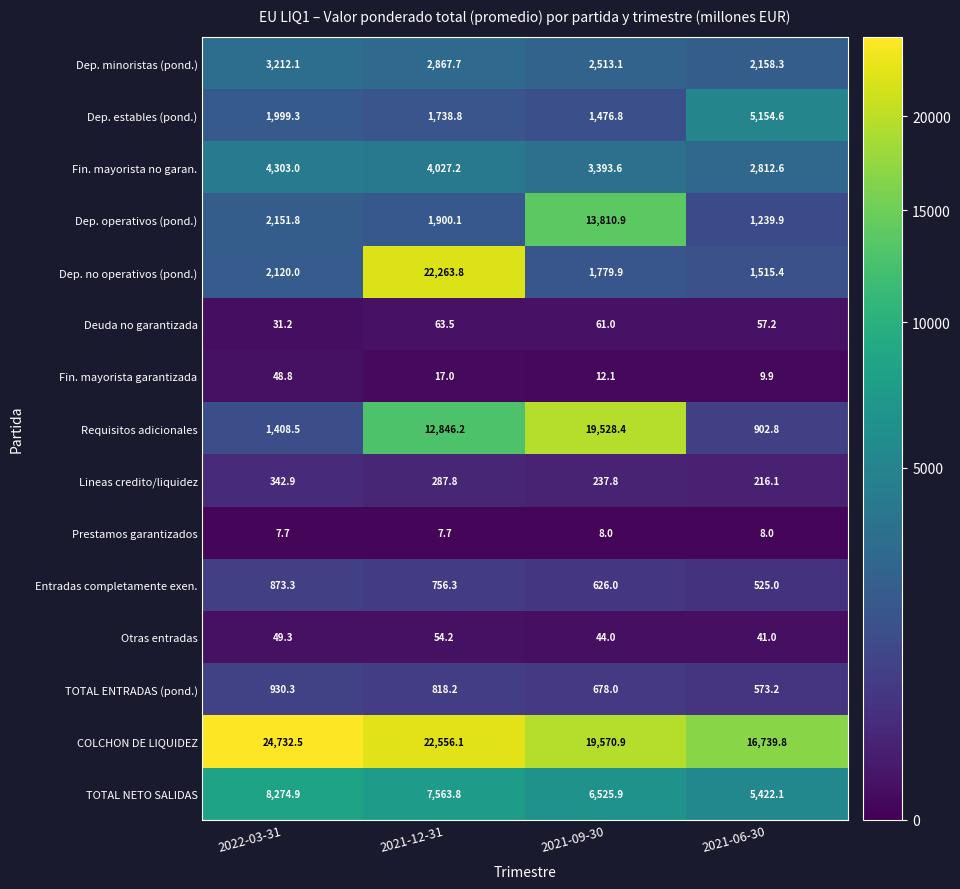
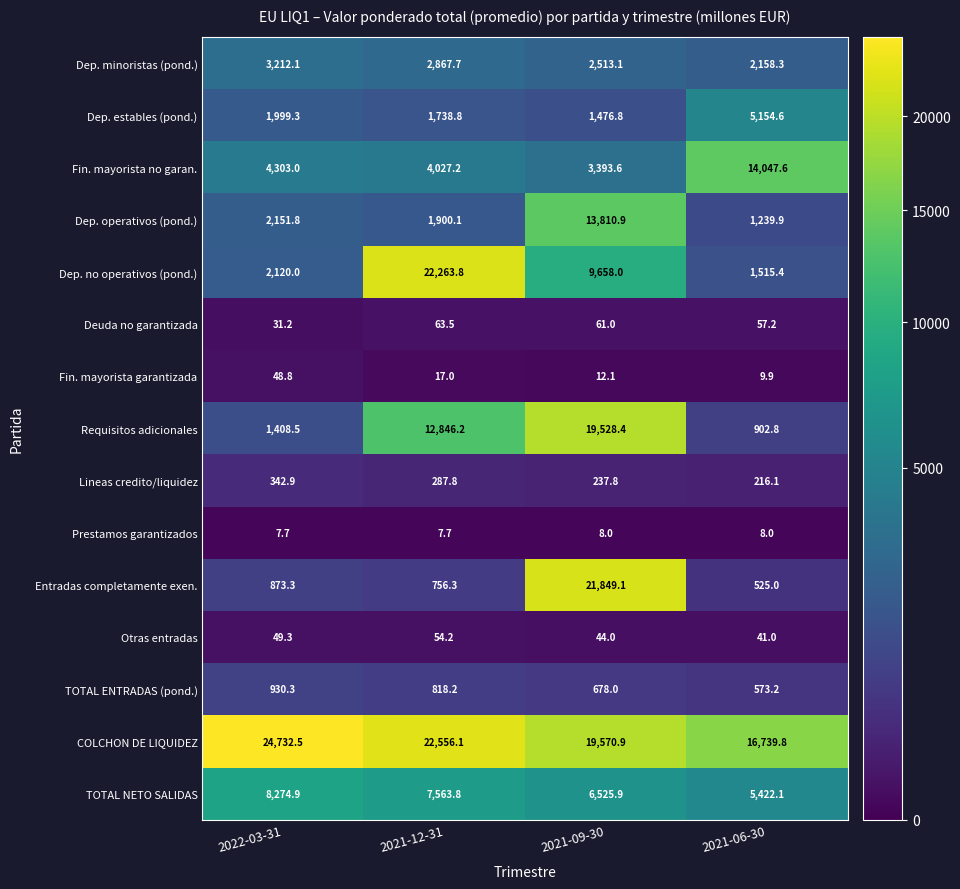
  {
    "Dep. minoristas (pond.)": {
      "2022-03-31": "3,212.1",
      "2021-12-31": "2,867.7",
      "2021-09-30": "2,513.1",
      "2021-06-30": "2,158.3"
    },
    "Dep. estables (pond.)": {
      "2022-03-31": "1,999.3",
      "2021-12-31": "1,738.8",
      "2021-09-30": "1,476.8",
      "2021-06-30": "5,154.6"
    },
    "Fin. mayorista no garan.": {
      "2022-03-31": "4,303.0",
      "2021-12-31": "4,027.2",
      "2021-09-30": "3,393.6",
-     "2021-06-30": "2,812.6"
+     "2021-06-30": "14,047.6"
    },
    "Dep. operativos (pond.)": {
      "2022-03-31": "2,151.8",
      "2021-12-31": "1,900.1",
      "2021-09-30": "13,810.9",
      "2021-06-30": "1,239.9"
    },
    "Dep. no operativos (pond.)": {
      "2022-03-31": "2,120.0",
      "2021-12-31": "22,263.8",
-     "2021-09-30": "1,779.9",
+     "2021-09-30": "9,658.0",
      "2021-06-30": "1,515.4"
    },
    "Deuda no garantizada": {
      "2022-03-31": "31.2",
      "2021-12-31": "63.5",
      "2021-09-30": "61.0",
      "2021-06-30": "57.2"
    },
    "Fin. mayorista garantizada": {
      "2022-03-31": "48.8",
      "2021-12-31": "17.0",
      "2021-09-30": "12.1",
      "2021-06-30": "9.9"
    },
    "Requisitos adicionales": {
      "2022-03-31": "1,408.5",
      "2021-12-31": "12,846.2",
      "2021-09-30": "19,528.4",
      "2021-06-30": "902.8"
    },
    "Lineas credito/liquidez": {
      "2022-03-31": "342.9",
      "2021-12-31": "287.8",
      "2021-09-30": "237.8",
      "2021-06-30": "216.1"
    },
    "Prestamos garantizados": {
      "2022-03-31": "7.7",
      "2021-12-31": "7.7",
      "2021-09-30": "8.0",
      "2021-06-30": "8.0"
    },
    "Entradas completamente exen.": {
      "2022-03-31": "873.3",
      "2021-12-31": "756.3",
-     "2021-09-30": "626.0",
+     "2021-09-30": "21,849.1",
      "2021-06-30": "525.0"
    },
    "Otras entradas": {
      "2022-03-31": "49.3",
      "2021-12-31": "54.2",
      "2021-09-30": "44.0",
      "2021-06-30": "41.0"
    },
    "TOTAL ENTRADAS (pond.)": {
      "2022-03-31": "930.3",
      "2021-12-31": "818.2",
      "2021-09-30": "678.0",
      "2021-06-30": "573.2"
    },
    "COLCHON DE LIQUIDEZ": {
      "2022-03-31": "24,732.5",
      "2021-12-31": "22,556.1",
      "2021-09-30": "19,570.9",
      "2021-06-30": "16,739.8"
    },
    "TOTAL NETO SALIDAS": {
      "2022-03-31": "8,274.9",
      "2021-12-31": "7,563.8",
      "2021-09-30": "6,525.9",
      "2021-06-30": "5,422.1"
    }
  }
